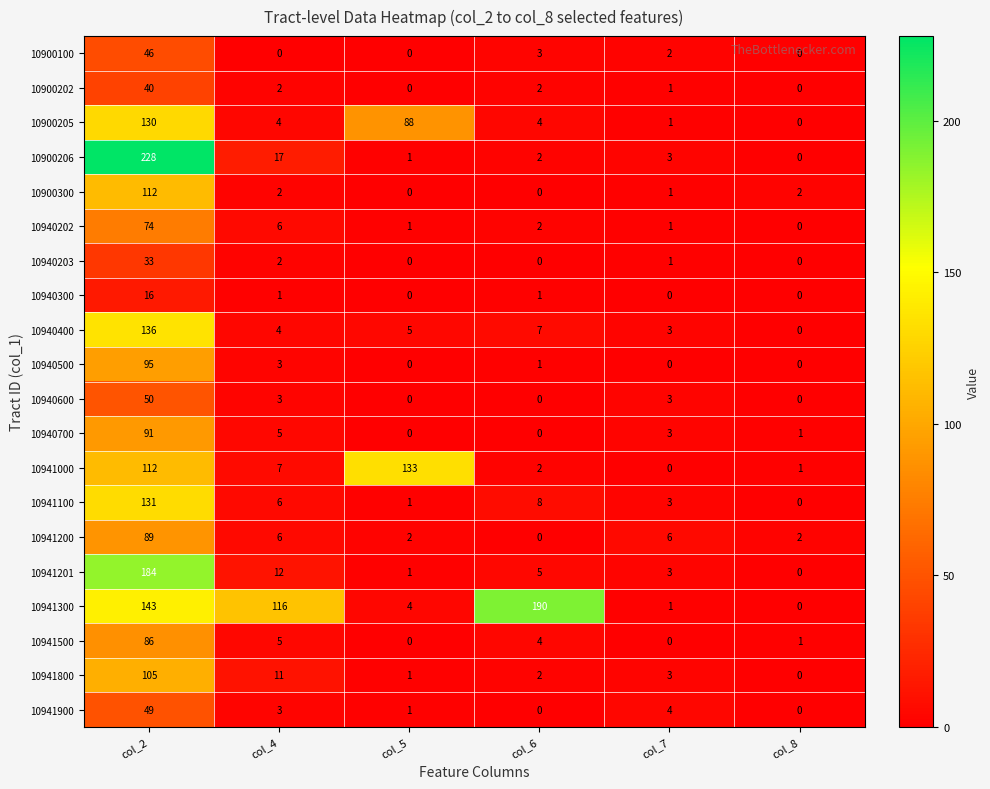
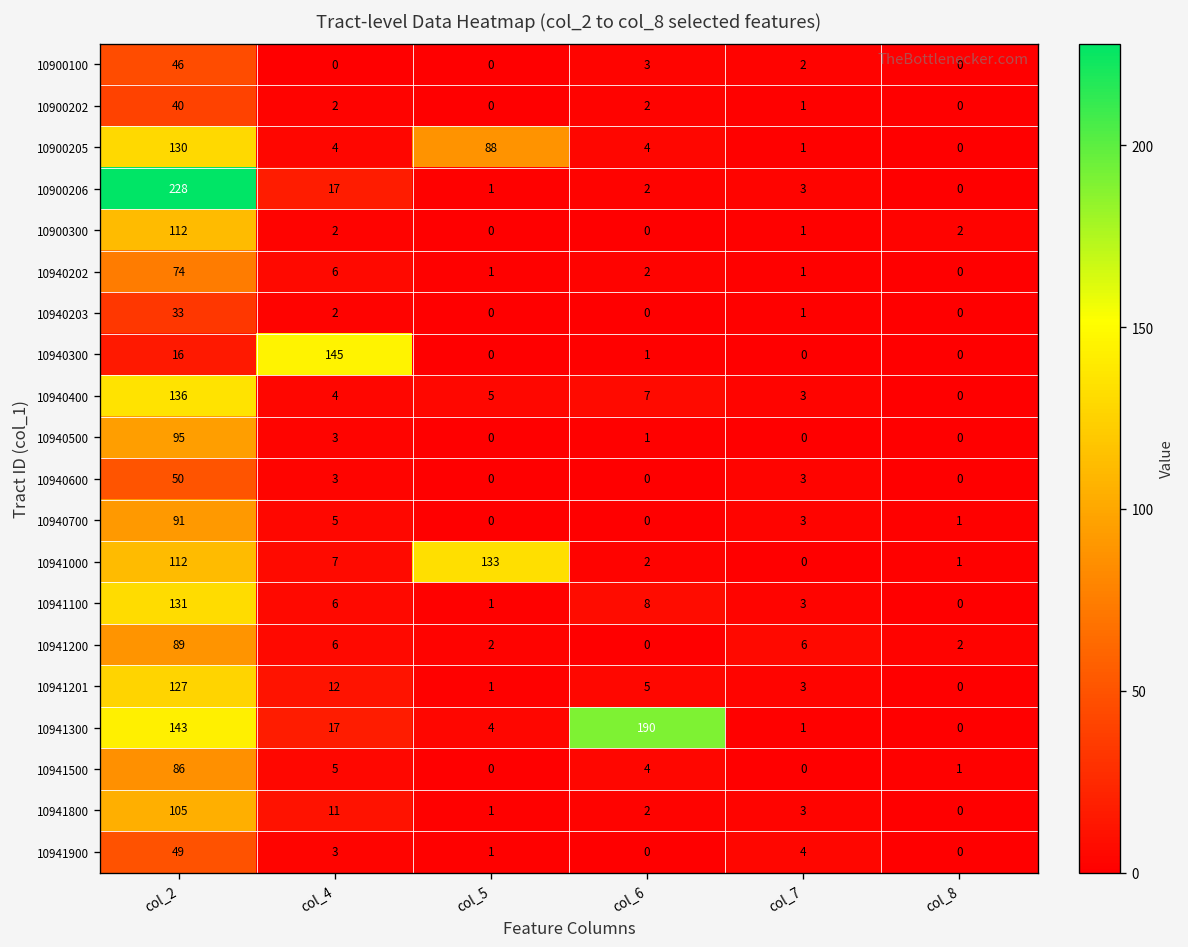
  {
    "10900100": {
      "col_2": 46,
      "col_4": 0,
      "col_5": 0,
      "col_6": 3,
      "col_7": 2
    },
    "10900202": {
      "col_2": 40,
      "col_4": 2,
      "col_5": 0,
      "col_6": 2,
      "col_7": 1,
      "col_8": 0
    },
    "10900205": {
      "col_2": 130,
      "col_4": 4,
      "col_5": 88,
      "col_6": 4,
      "col_7": 1,
      "col_8": 0
    },
    "10900206": {
      "col_2": 228,
      "col_4": 17,
      "col_5": 1,
      "col_6": 2,
      "col_7": 3,
      "col_8": 0
    },
    "10900300": {
      "col_2": 112,
      "col_4": 2,
      "col_5": 0,
      "col_6": 0,
      "col_7": 1,
      "col_8": 2
    },
    "10940202": {
      "col_2": 74,
      "col_4": 6,
      "col_5": 1,
      "col_6": 2,
      "col_7": 1,
      "col_8": 0
    },
    "10940203": {
      "col_2": 33,
      "col_4": 2,
      "col_5": 0,
      "col_6": 0,
      "col_7": 1,
      "col_8": 0
    },
    "10940300": {
      "col_2": 16,
-     "col_4": 1,
+     "col_4": 145,
      "col_5": 0,
      "col_6": 1,
      "col_7": 0,
      "col_8": 0
    },
    "10940400": {
      "col_2": 136,
      "col_4": 4,
      "col_5": 5,
      "col_6": 7,
      "col_7": 3,
      "col_8": 0
    },
    "10940500": {
      "col_2": 95,
      "col_4": 3,
      "col_5": 0,
      "col_6": 1,
      "col_7": 0,
      "col_8": 0
    },
    "10940600": {
      "col_2": 50,
      "col_4": 3,
      "col_5": 0,
      "col_6": 0,
      "col_7": 3,
      "col_8": 0
    },
    "10940700": {
      "col_2": 91,
      "col_4": 5,
      "col_5": 0,
      "col_6": 0,
      "col_7": 3,
      "col_8": 1
    },
    "10941000": {
      "col_2": 112,
      "col_4": 7,
      "col_5": 133,
      "col_6": 2,
      "col_7": 0,
      "col_8": 1
    },
    "10941100": {
      "col_2": 131,
      "col_4": 6,
      "col_5": 1,
      "col_6": 8,
      "col_7": 3,
      "col_8": 0
    },
    "10941200": {
      "col_2": 89,
      "col_4": 6,
      "col_5": 2,
      "col_6": 0,
      "col_7": 6,
      "col_8": 2
    },
    "10941201": {
-     "col_2": 184,
+     "col_2": 127,
      "col_4": 12,
      "col_5": 1,
      "col_6": 5,
      "col_7": 3,
      "col_8": 0
    },
    "10941300": {
      "col_2": 143,
-     "col_4": 116,
+     "col_4": 17,
      "col_5": 4,
      "col_6": 190,
      "col_7": 1,
      "col_8": 0
    },
    "10941500": {
      "col_2": 86,
      "col_4": 5,
      "col_5": 0,
      "col_6": 4,
      "col_7": 0,
      "col_8": 1
    },
    "10941800": {
      "col_2": 105,
      "col_4": 11,
      "col_5": 1,
      "col_6": 2,
      "col_7": 3,
      "col_8": 0
    },
    "10941900": {
      "col_2": 49,
      "col_4": 3,
      "col_5": 1,
      "col_6": 0,
      "col_7": 4,
      "col_8": 0
    }
  }
